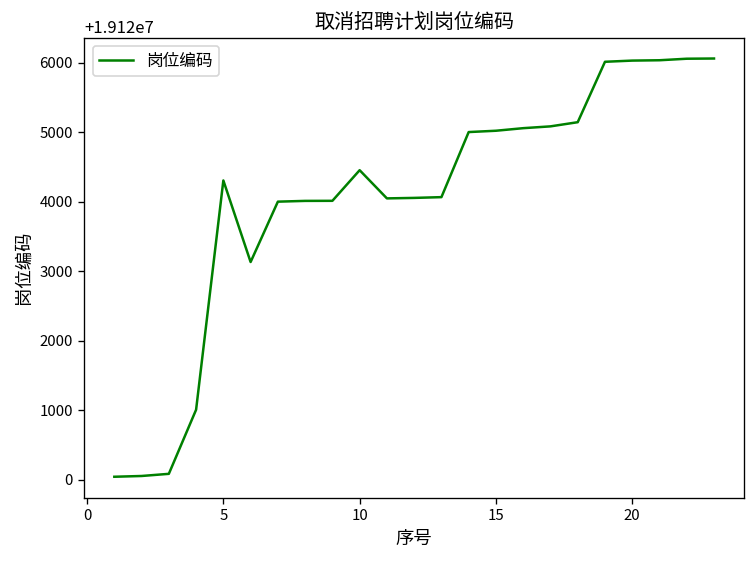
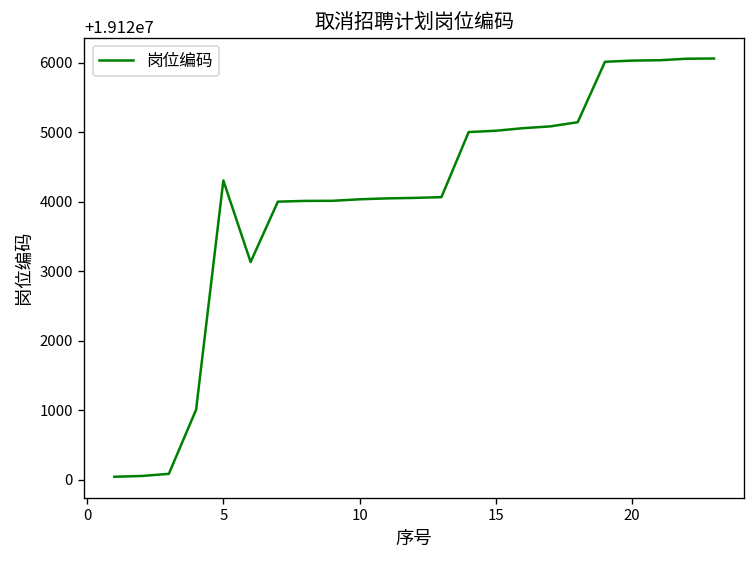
  {
    "5": 19124300,
-   "10": 19124500,
+   "10": 19124000,
    "15": 19125000,
    "20": 19126000
  }
